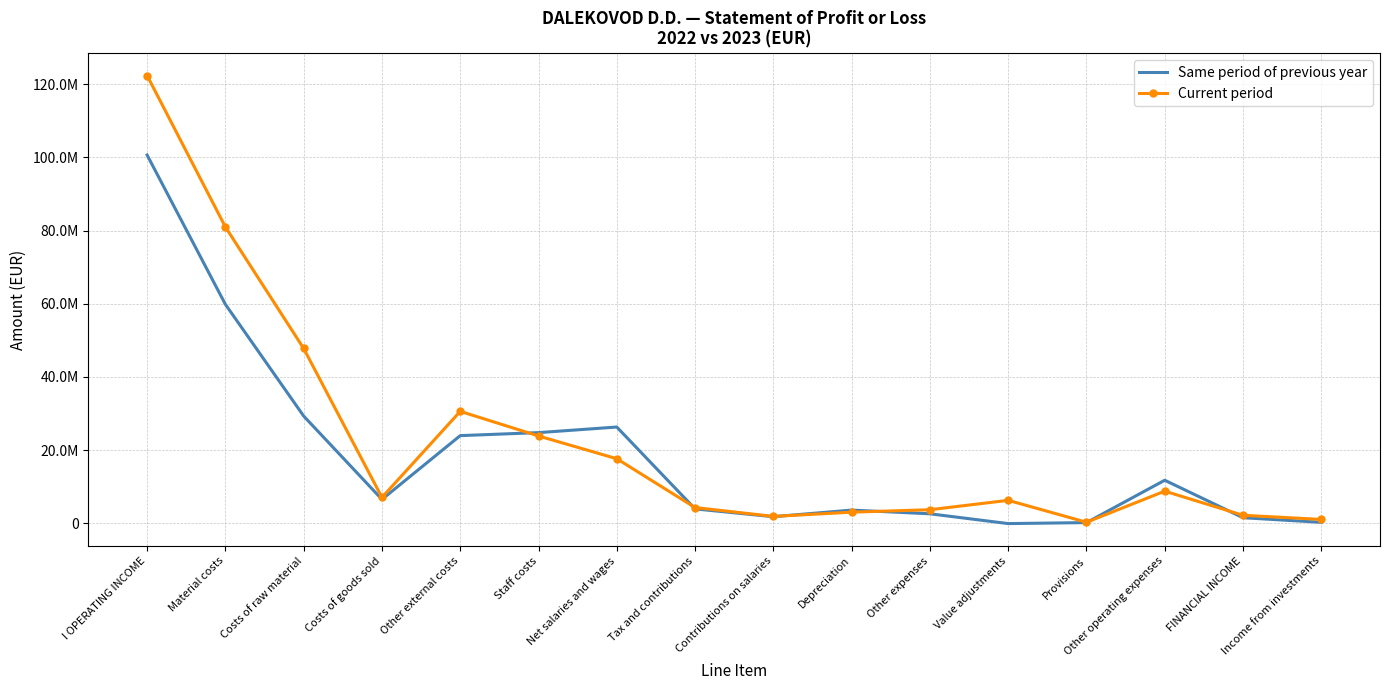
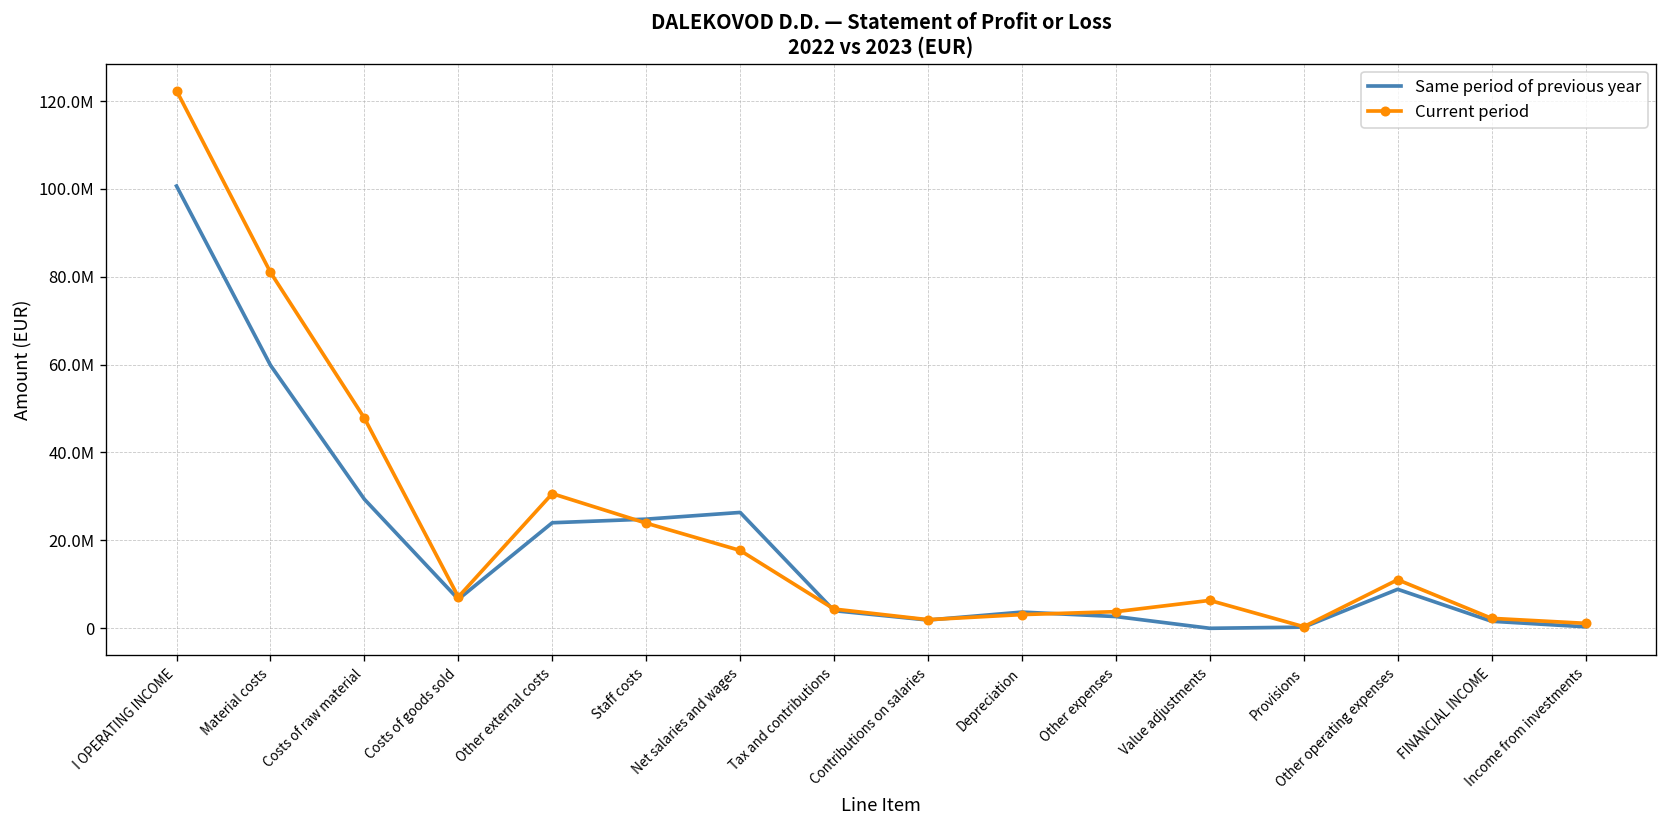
  {
    "Same period of previous year": {
      "I OPERATING INCOME": 101000000,
      "Material costs": 60000000,
      "Costs of raw material": 29000000,
      "Other external costs": 24000000,
      "Staff costs": 25000000,
      "Net salaries and wages": 26000000,
      "Other expenses": 3000000,
      "Value adjustments": 0,
-     "Other operating expenses": 12000000,
+     "Other operating expenses": 9000000,
      "Income from investments": 0
    },
    "Current period": {
      "I OPERATING INCOME": 122000000,
      "Material costs": 81000000,
      "Costs of raw material": 48000000,
      "Other external costs": 31000000,
      "Staff costs": 24000000,
      "Net salaries and wages": 18000000,
      "Other expenses": 4000000,
      "Value adjustments": 6000000,
-     "Other operating expenses": 9000000,
+     "Other operating expenses": 11000000,
      "Income from investments": 1000000
    }
  }
